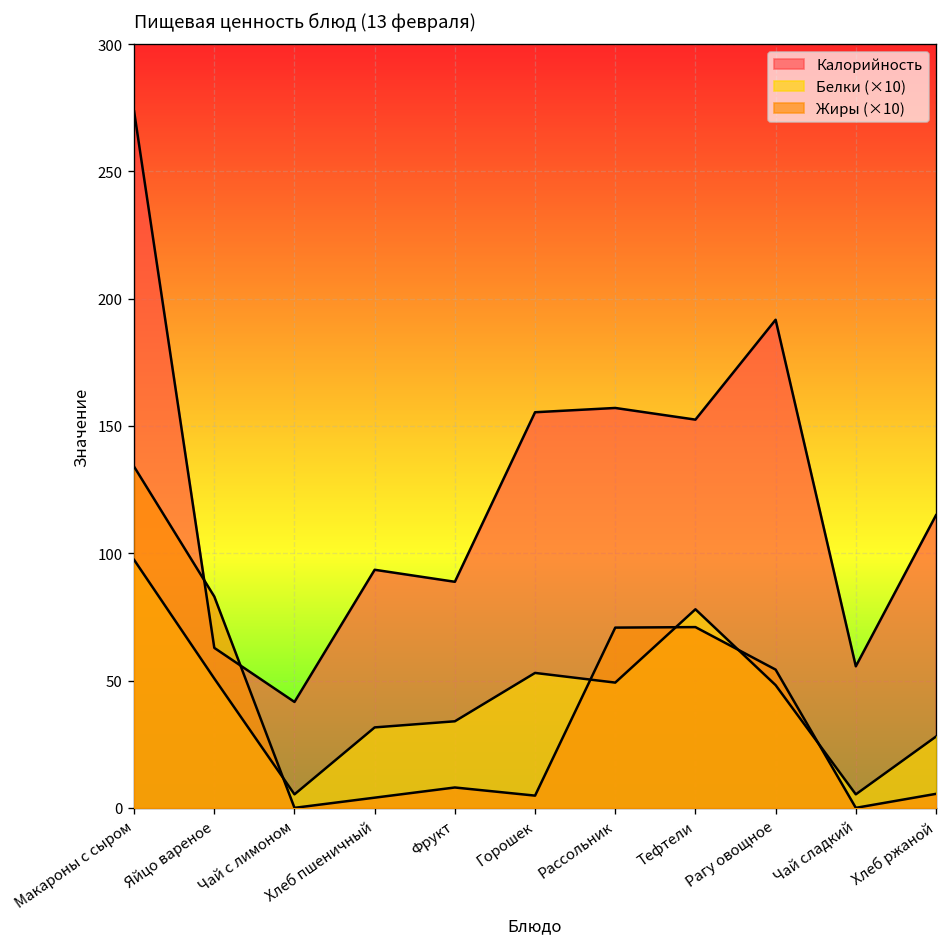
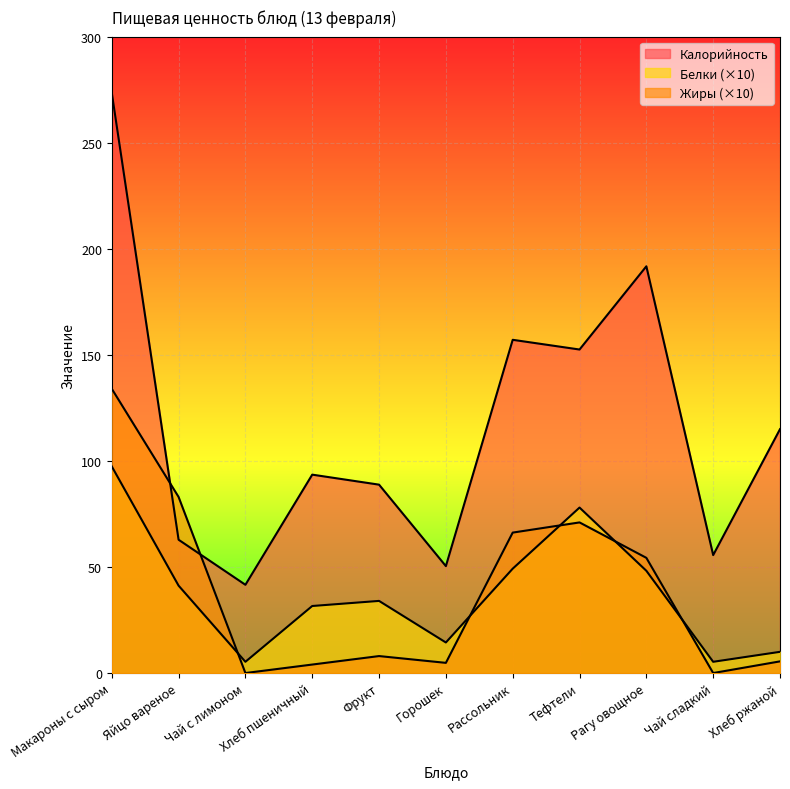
  {
    "Калорийность": {
      "Макароны с сыром": 274,
      "Яйцо вареное": 63,
      "Чай с лимоном": 42,
      "Хлеб пшеничный": 94,
      "Фрукт": 89,
-     "Горошек": 155,
+     "Горошек": 50,
      "Рассольник": 157,
      "Тефтели": 153,
      "Рагу овощное": 192,
      "Чай сладкий": 56,
      "Хлеб ржаной": 115
    },
    "Белки (×10)": {
      "Макароны с сыром": 97,
-     "Яйцо вареное": 51,
+     "Яйцо вареное": 41,
      "Чай с лимоном": 5,
      "Хлеб пшеничный": 32,
      "Фрукт": 34,
-     "Горошек": 53,
+     "Горошек": 14,
      "Рассольник": 49,
      "Тефтели": 78,
      "Рагу овощное": 48,
      "Чай сладкий": 5,
-     "Хлеб ржаной": 28
+     "Хлеб ржаной": 10
    },
    "Жиры (×10)": {
      "Макароны с сыром": 134,
      "Яйцо вареное": 83,
      "Чай с лимоном": 0,
      "Хлеб пшеничный": 4,
      "Фрукт": 8,
      "Горошек": 5,
-     "Рассольник": 71,
+     "Рассольник": 66,
      "Тефтели": 71,
      "Рагу овощное": 54,
      "Чай сладкий": 0,
      "Хлеб ржаной": 6
    }
  }
